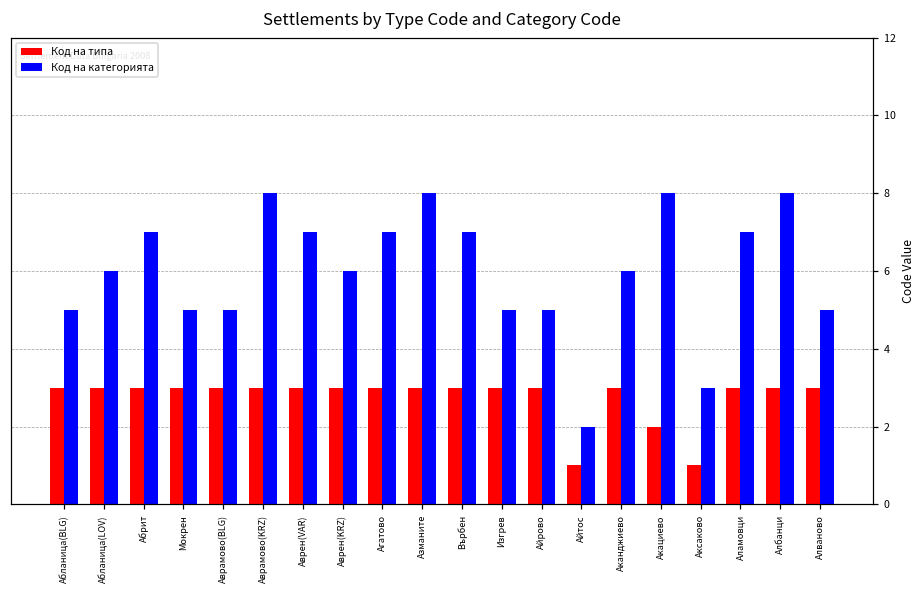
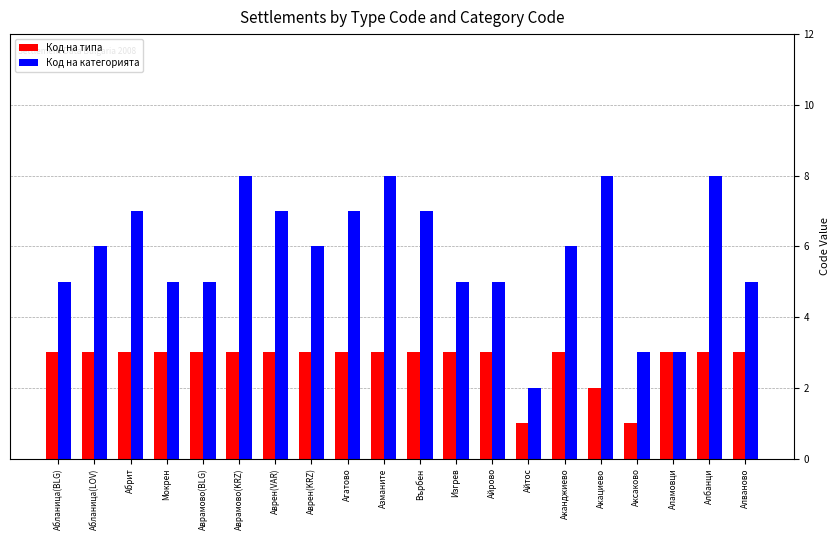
  {
    "Код на типа": {
      "Абланица(BLG)": 3,
      "Абланица(LOV)": 3,
      "Абрит": 3,
      "Мокрен": 3,
      "Аврамово(BLG)": 3,
      "Аврамово(KRZ)": 3,
      "Аврен(VAR)": 3,
      "Аврен(KRZ)": 3,
      "Агатово": 3,
      "Азманите": 3,
      "Върбен": 3,
      "Изгрев": 3,
      "Айрово": 3,
      "Айтос": 1,
      "Аканджиево": 3,
      "Акациево": 2,
      "Аксаково": 1,
      "Аламовци": 3,
      "Албанци": 3,
      "Алваново": 3
    },
    "Код на категорията": {
      "Абланица(BLG)": 5,
      "Абланица(LOV)": 6,
      "Абрит": 7,
      "Мокрен": 5,
      "Аврамово(BLG)": 5,
      "Аврамово(KRZ)": 8,
      "Аврен(VAR)": 7,
      "Аврен(KRZ)": 6,
      "Агатово": 7,
      "Азманите": 8,
      "Върбен": 7,
      "Изгрев": 5,
      "Айрово": 5,
      "Айтос": 2,
      "Аканджиево": 6,
      "Акациево": 8,
      "Аксаково": 3,
-     "Аламовци": 7,
+     "Аламовци": 3,
      "Албанци": 8,
      "Алваново": 5
    }
  }
